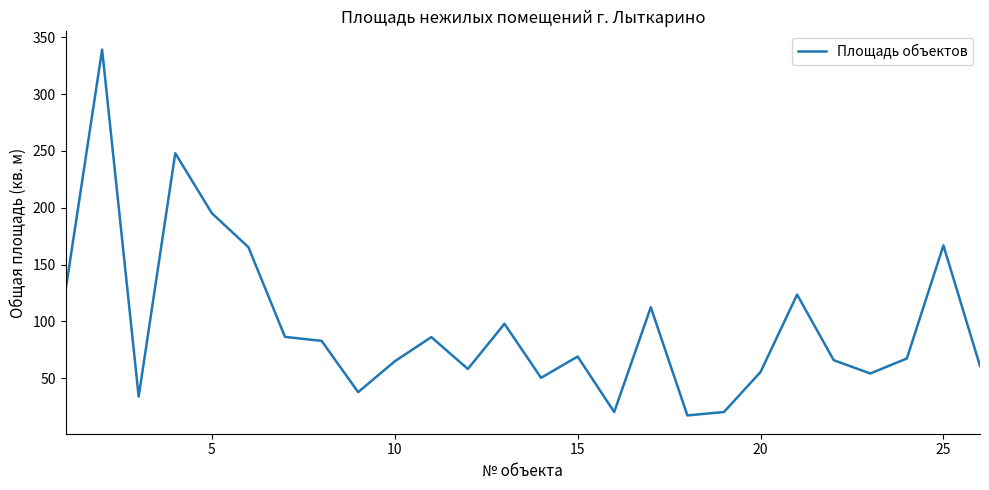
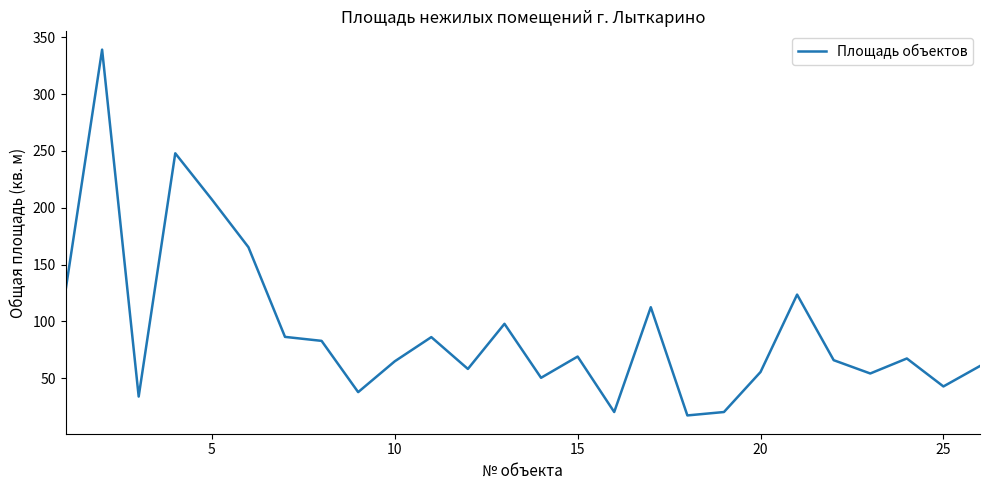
  {
-   "5": 195,
+   "5": 207,
    "10": 65,
    "15": 69,
    "20": 56,
-   "25": 167
+   "25": 43
  }
